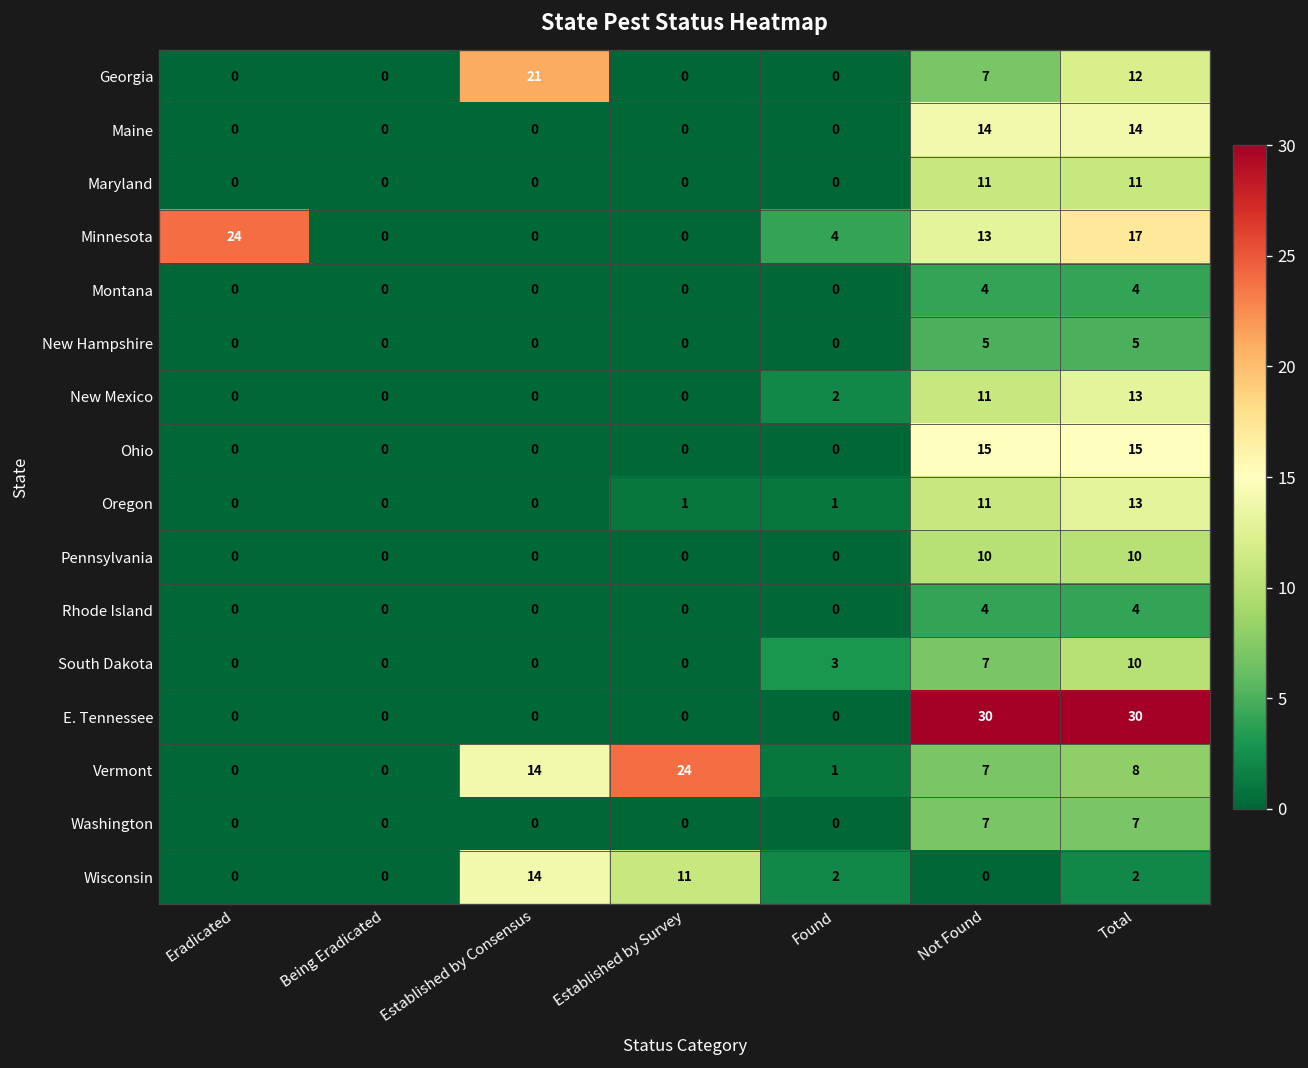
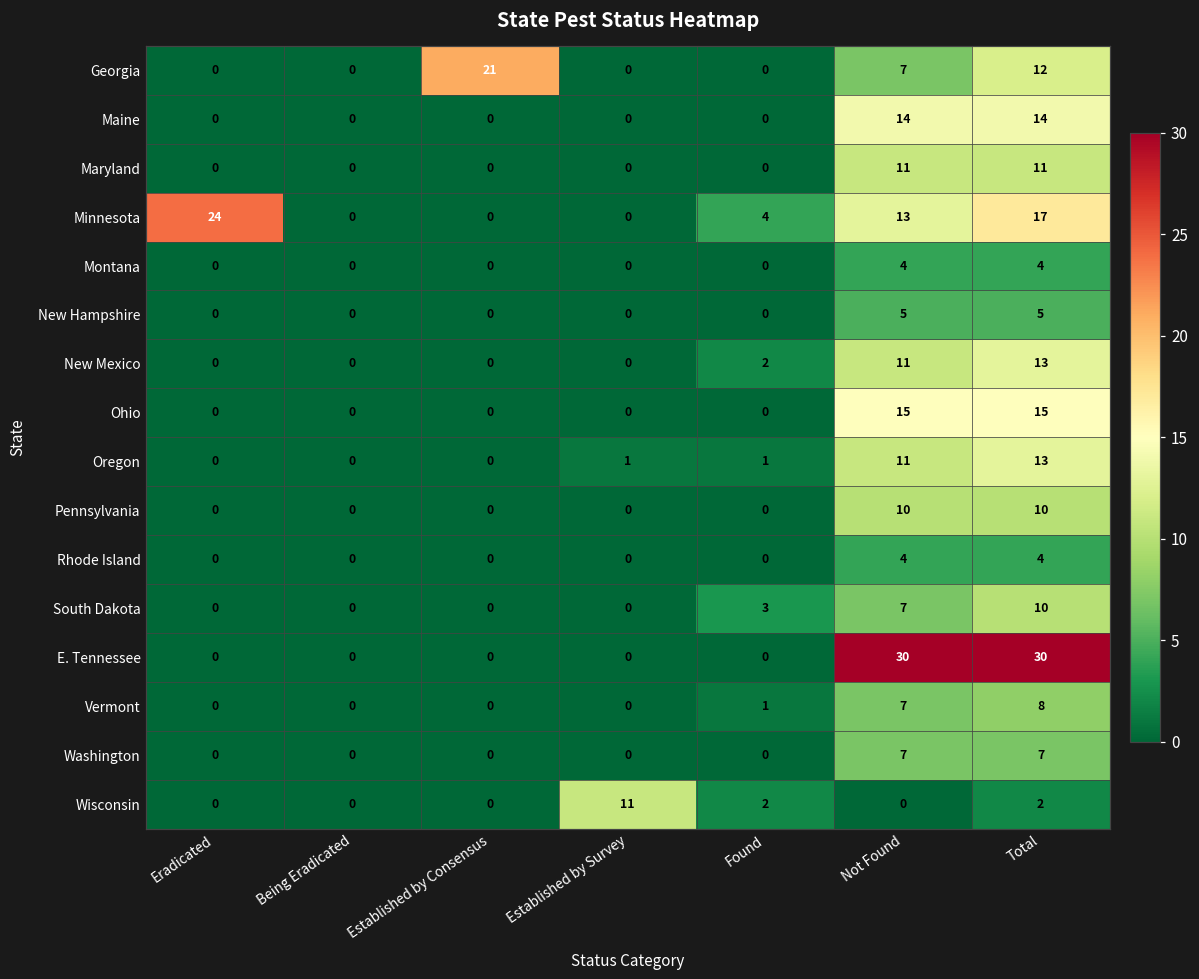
  {
    "Georgia": {
      "Eradicated": 0,
      "Being Eradicated": 0,
      "Established by Consensus": 21,
      "Established by Survey": 0,
      "Found": 0,
      "Not Found": 7,
      "Total": 12
    },
    "Maine": {
      "Eradicated": 0,
      "Being Eradicated": 0,
      "Established by Consensus": 0,
      "Established by Survey": 0,
      "Found": 0,
      "Not Found": 14,
      "Total": 14
    },
    "Maryland": {
      "Eradicated": 0,
      "Being Eradicated": 0,
      "Established by Consensus": 0,
      "Established by Survey": 0,
      "Found": 0,
      "Not Found": 11,
      "Total": 11
    },
    "Minnesota": {
      "Eradicated": 24,
      "Being Eradicated": 0,
      "Established by Consensus": 0,
      "Established by Survey": 0,
      "Found": 4,
      "Not Found": 13,
      "Total": 17
    },
    "Montana": {
      "Eradicated": 0,
      "Being Eradicated": 0,
      "Established by Consensus": 0,
      "Established by Survey": 0,
      "Found": 0,
      "Not Found": 4,
      "Total": 4
    },
    "New Hampshire": {
      "Eradicated": 0,
      "Being Eradicated": 0,
      "Established by Consensus": 0,
      "Established by Survey": 0,
      "Found": 0,
      "Not Found": 5,
      "Total": 5
    },
    "New Mexico": {
      "Eradicated": 0,
      "Being Eradicated": 0,
      "Established by Consensus": 0,
      "Established by Survey": 0,
      "Found": 2,
      "Not Found": 11,
      "Total": 13
    },
    "Ohio": {
      "Eradicated": 0,
      "Being Eradicated": 0,
      "Established by Consensus": 0,
      "Established by Survey": 0,
      "Found": 0,
      "Not Found": 15,
      "Total": 15
    },
    "Oregon": {
      "Eradicated": 0,
      "Being Eradicated": 0,
      "Established by Consensus": 0,
      "Established by Survey": 1,
      "Found": 1,
      "Not Found": 11,
      "Total": 13
    },
    "Pennsylvania": {
      "Eradicated": 0,
      "Being Eradicated": 0,
      "Established by Consensus": 0,
      "Established by Survey": 0,
      "Found": 0,
      "Not Found": 10,
      "Total": 10
    },
    "Rhode Island": {
      "Eradicated": 0,
      "Being Eradicated": 0,
      "Established by Consensus": 0,
      "Established by Survey": 0,
      "Found": 0,
      "Not Found": 4,
      "Total": 4
    },
    "South Dakota": {
      "Eradicated": 0,
      "Being Eradicated": 0,
      "Established by Consensus": 0,
      "Established by Survey": 0,
      "Found": 3,
      "Not Found": 7,
      "Total": 10
    },
    "E. Tennessee": {
      "Eradicated": 0,
      "Being Eradicated": 0,
      "Established by Consensus": 0,
      "Established by Survey": 0,
      "Found": 0,
      "Not Found": 30,
      "Total": 30
    },
    "Vermont": {
      "Eradicated": 0,
      "Being Eradicated": 0,
-     "Established by Consensus": 14,
-     "Established by Survey": 24,
+     "Established by Consensus": 0,
+     "Established by Survey": 0,
      "Found": 1,
      "Not Found": 7,
      "Total": 8
    },
    "Washington": {
      "Eradicated": 0,
      "Being Eradicated": 0,
      "Established by Consensus": 0,
      "Established by Survey": 0,
      "Found": 0,
      "Not Found": 7,
      "Total": 7
    },
    "Wisconsin": {
      "Eradicated": 0,
      "Being Eradicated": 0,
-     "Established by Consensus": 14,
+     "Established by Consensus": 0,
      "Established by Survey": 11,
      "Found": 2,
      "Not Found": 0,
      "Total": 2
    }
  }
